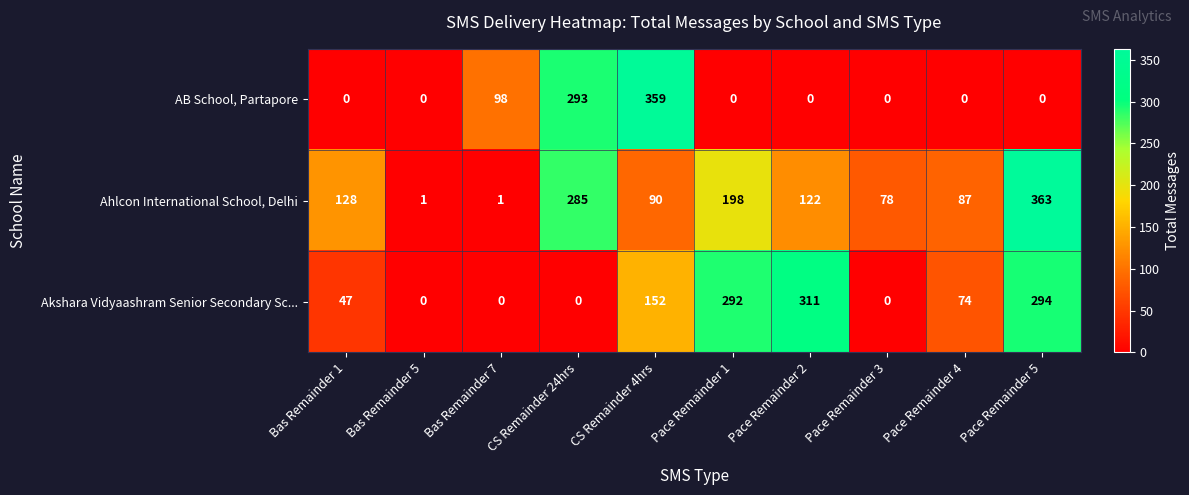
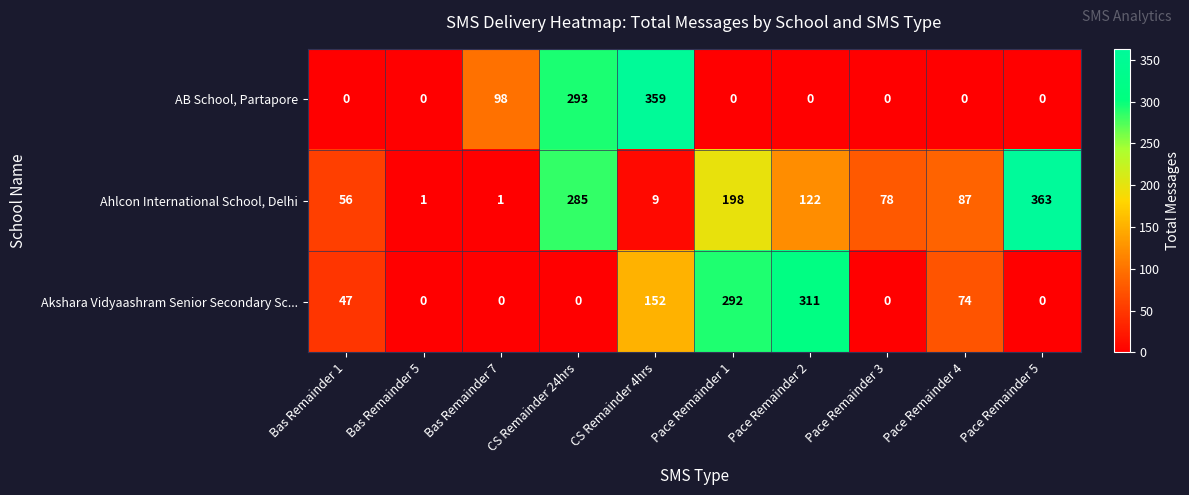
  {
    "AB School, Partapore": {
      "Bas Remainder 1": 0,
      "Bas Remainder 5": 0,
      "Bas Remainder 7": 98,
      "CS Remainder 24hrs": 293,
      "CS Remainder 4hrs": 359,
      "Pace Remainder 1": 0,
      "Pace Remainder 2": 0,
      "Pace Remainder 3": 0,
      "Pace Remainder 4": 0,
      "Pace Remainder 5": 0
    },
    "Ahlcon International School, Delhi": {
-     "Bas Remainder 1": 128,
+     "Bas Remainder 1": 56,
      "Bas Remainder 5": 1,
      "Bas Remainder 7": 1,
      "CS Remainder 24hrs": 285,
-     "CS Remainder 4hrs": 90,
+     "CS Remainder 4hrs": 9,
      "Pace Remainder 1": 198,
      "Pace Remainder 2": 122,
      "Pace Remainder 3": 78,
      "Pace Remainder 4": 87,
      "Pace Remainder 5": 363
    },
    "Akshara Vidyaashram Senior Secondary Sc...": {
      "Bas Remainder 1": 47,
      "Bas Remainder 5": 0,
      "Bas Remainder 7": 0,
      "CS Remainder 24hrs": 0,
      "CS Remainder 4hrs": 152,
      "Pace Remainder 1": 292,
      "Pace Remainder 2": 311,
      "Pace Remainder 3": 0,
      "Pace Remainder 4": 74,
-     "Pace Remainder 5": 294
+     "Pace Remainder 5": 0
    }
  }
